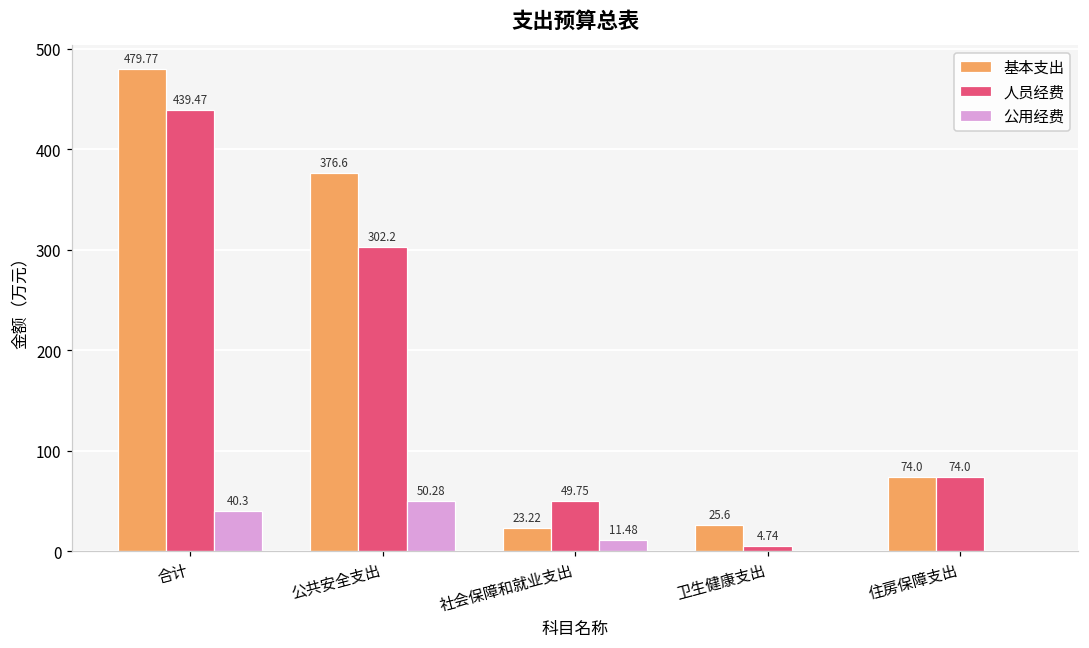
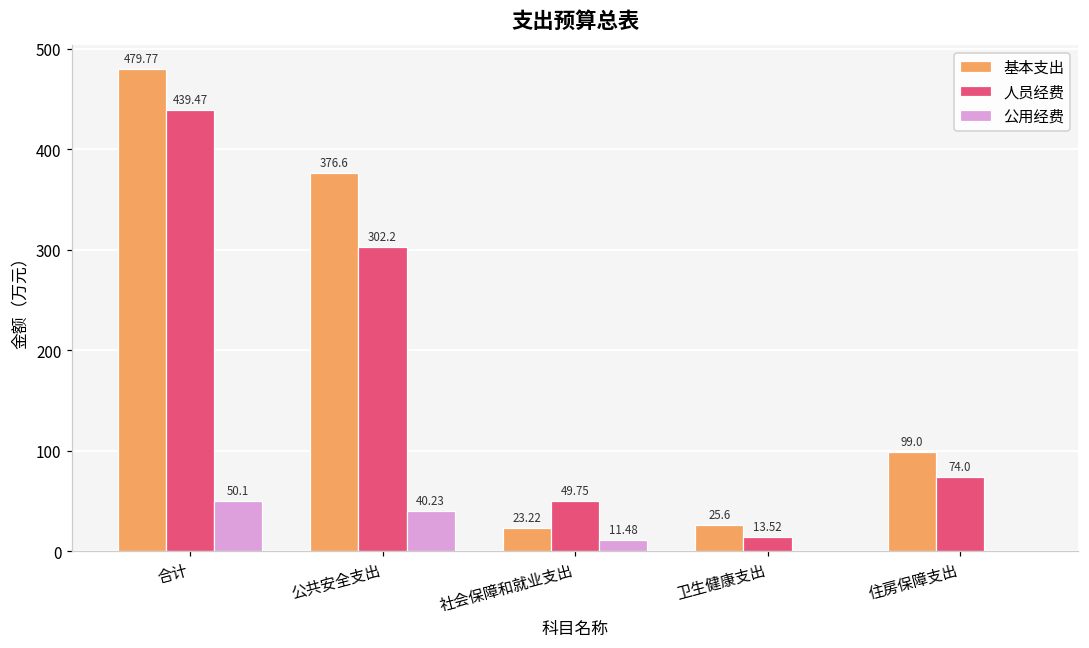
  {
    "基本支出": {
      "合计": 479.77,
      "公共安全支出": 376.6,
      "社会保障和就业支出": 23.22,
      "卫生健康支出": 25.6,
-     "住房保障支出": 74.0
+     "住房保障支出": 99.0
    },
    "人员经费": {
      "合计": 439.47,
      "公共安全支出": 302.2,
      "社会保障和就业支出": 49.75,
-     "卫生健康支出": 4.74,
+     "卫生健康支出": 13.52,
      "住房保障支出": 74.0
    },
    "公用经费": {
-     "合计": 40.3,
-     "公共安全支出": 50.28,
+     "合计": 50.1,
+     "公共安全支出": 40.23,
      "社会保障和就业支出": 11.48
    }
  }
